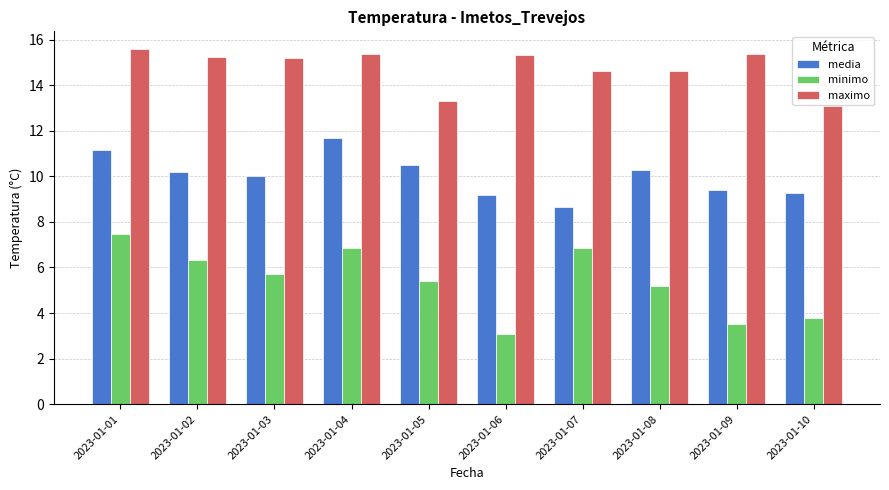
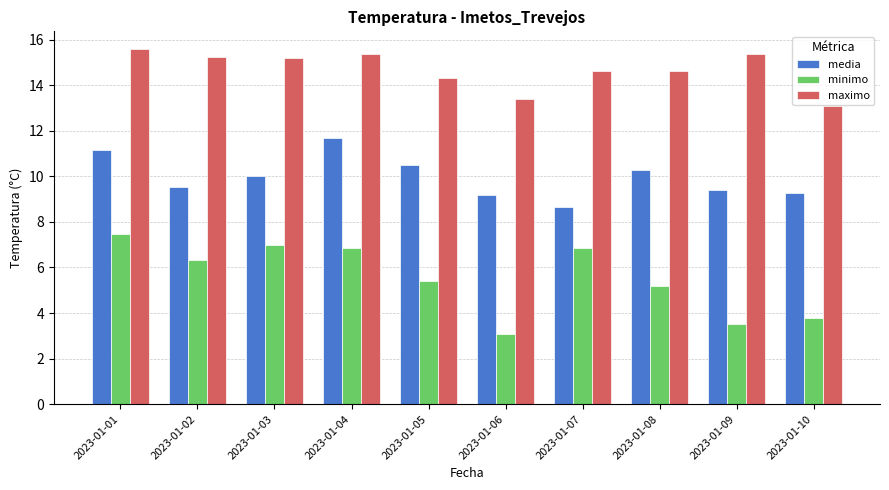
  {
    "media": {
      "2023-01-01": 11.1,
-     "2023-01-02": 10.2,
+     "2023-01-02": 9.5,
      "2023-01-03": 10.0,
      "2023-01-04": 11.7,
      "2023-01-05": 10.5,
      "2023-01-06": 9.2,
      "2023-01-07": 8.7,
      "2023-01-08": 10.3,
      "2023-01-09": 9.4,
      "2023-01-10": 9.3
    },
    "minimo": {
      "2023-01-01": 7.5,
      "2023-01-02": 6.3,
-     "2023-01-03": 5.7,
+     "2023-01-03": 7.0,
      "2023-01-04": 6.9,
      "2023-01-05": 5.4,
      "2023-01-06": 3.1,
      "2023-01-07": 6.9,
      "2023-01-08": 5.2,
      "2023-01-09": 3.5,
      "2023-01-10": 3.8
    },
    "maximo": {
      "2023-01-01": 15.6,
      "2023-01-02": 15.3,
      "2023-01-03": 15.2,
      "2023-01-04": 15.4,
-     "2023-01-05": 13.3,
-     "2023-01-06": 15.3,
+     "2023-01-05": 14.3,
+     "2023-01-06": 13.4,
      "2023-01-07": 14.6,
      "2023-01-08": 14.6,
      "2023-01-09": 15.4,
      "2023-01-10": 13.1
    }
  }
